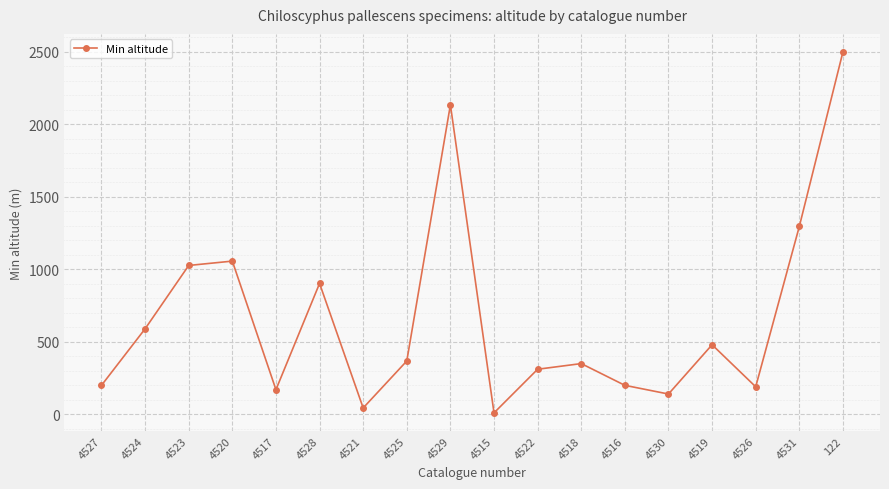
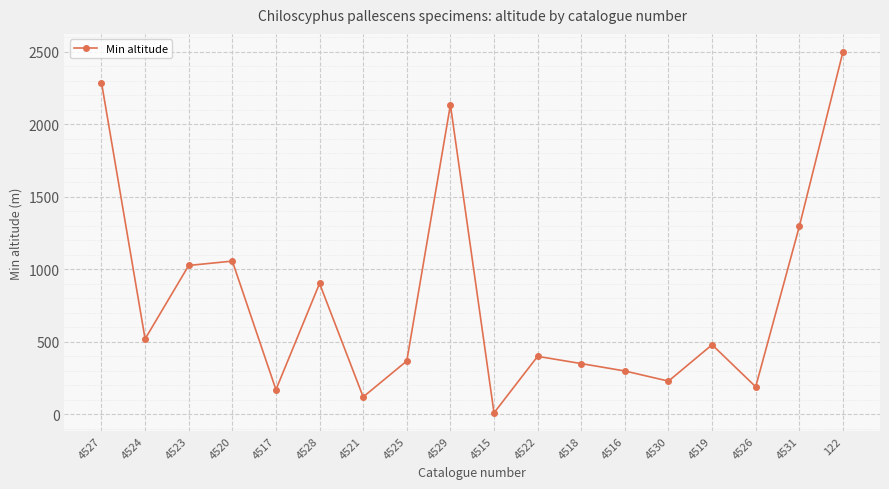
  {
-   "4527": 200,
-   "4524": 590,
+   "4527": 2290,
+   "4524": 520,
    "4523": 1030,
    "4520": 1060,
    "4517": 170,
    "4528": 900,
-   "4521": 40,
+   "4521": 120,
    "4525": 370,
    "4529": 2140,
    "4515": 10,
-   "4522": 310,
+   "4522": 400,
    "4518": 350,
-   "4516": 200,
-   "4530": 140,
+   "4516": 300,
+   "4530": 230,
    "4519": 480,
    "4526": 190,
    "4531": 1300,
    "122": 2500
  }
